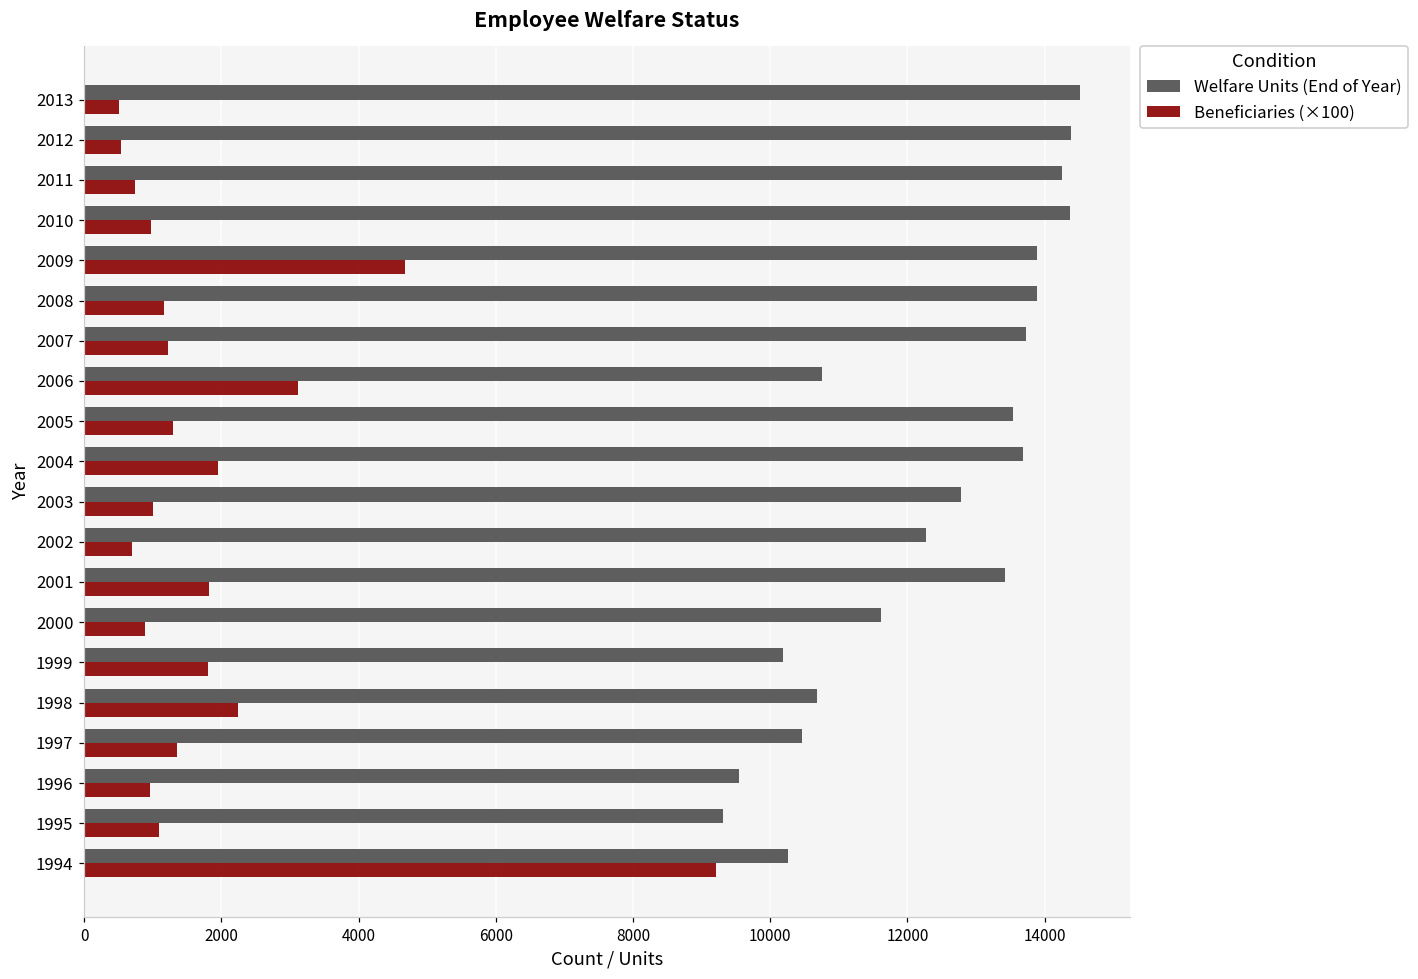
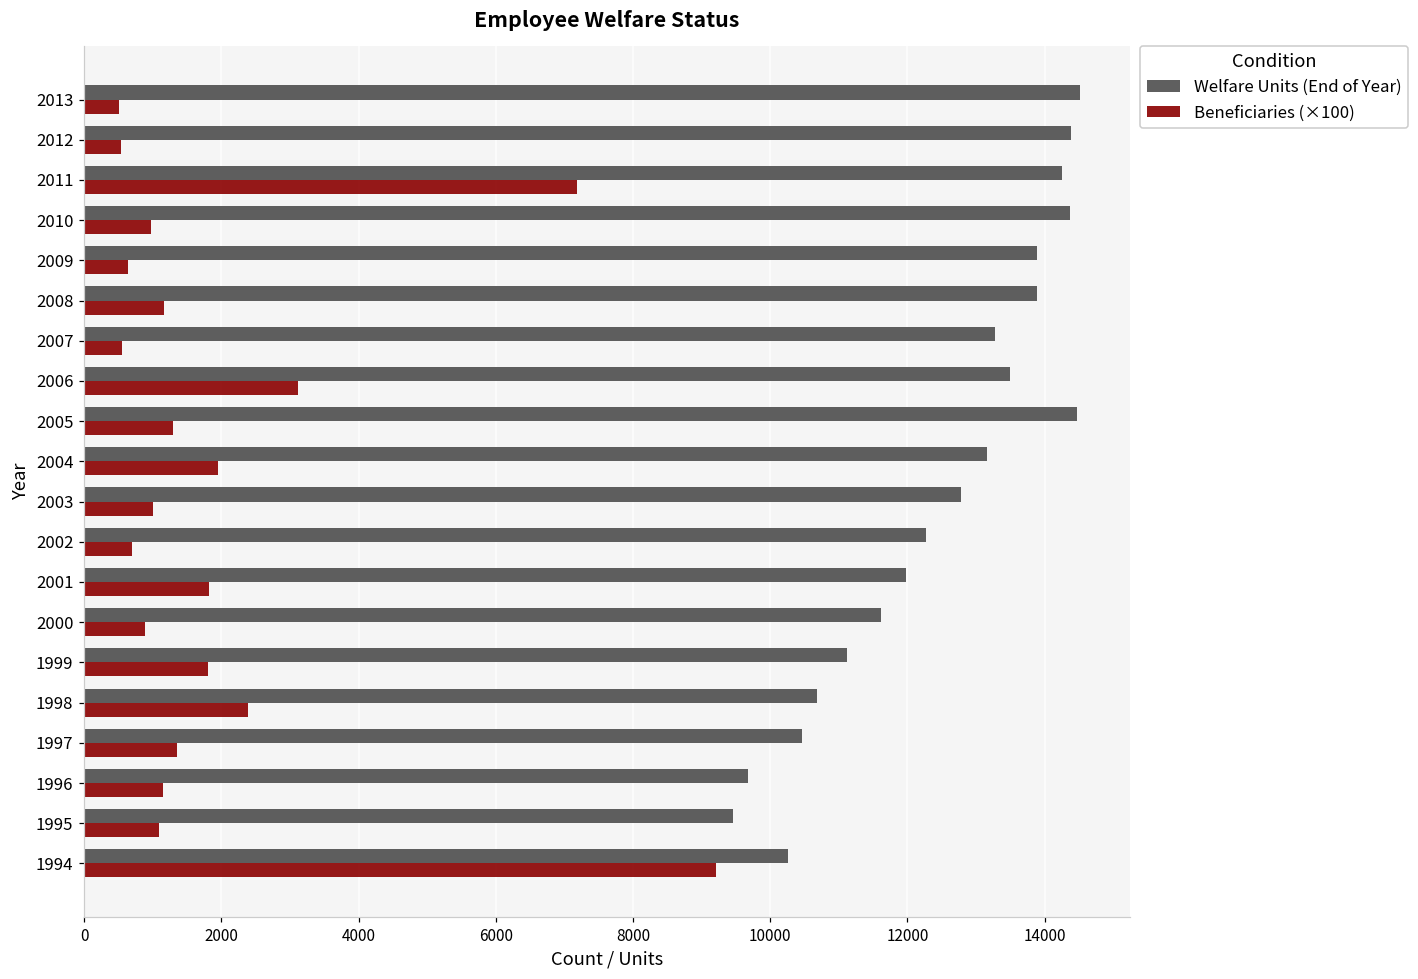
  {
    "Welfare Units (End of Year)": {
      "2013": 14500,
      "2012": 14400,
      "2011": 14200,
      "2010": 14400,
      "2009": 13900,
      "2008": 13900,
-     "2007": 13700,
-     "2006": 10800,
-     "2005": 13500,
-     "2004": 13700,
+     "2007": 13300,
+     "2006": 13500,
+     "2005": 14500,
+     "2004": 13200,
      "2003": 12800,
      "2002": 12300,
-     "2001": 13400,
+     "2001": 12000,
      "2000": 11600,
-     "1999": 10200,
+     "1999": 11100,
      "1998": 10700,
      "1997": 10500,
-     "1996": 9500,
-     "1995": 9300,
+     "1996": 9700,
+     "1995": 9500,
      "1994": 10300
    },
    "Beneficiaries (×100)": {
      "2013": 500,
      "2012": 500,
-     "2011": 700,
+     "2011": 7200,
      "2010": 1000,
-     "2009": 4700,
+     "2009": 600,
      "2008": 1200,
-     "2007": 1200,
+     "2007": 600,
      "2006": 3100,
      "2005": 1300,
      "2004": 2000,
      "2003": 1000,
      "2002": 700,
      "2001": 1800,
      "2000": 900,
      "1999": 1800,
-     "1998": 2200,
+     "1998": 2400,
      "1997": 1300,
-     "1996": 1000,
+     "1996": 1100,
      "1995": 1100,
      "1994": 9200
    }
  }
